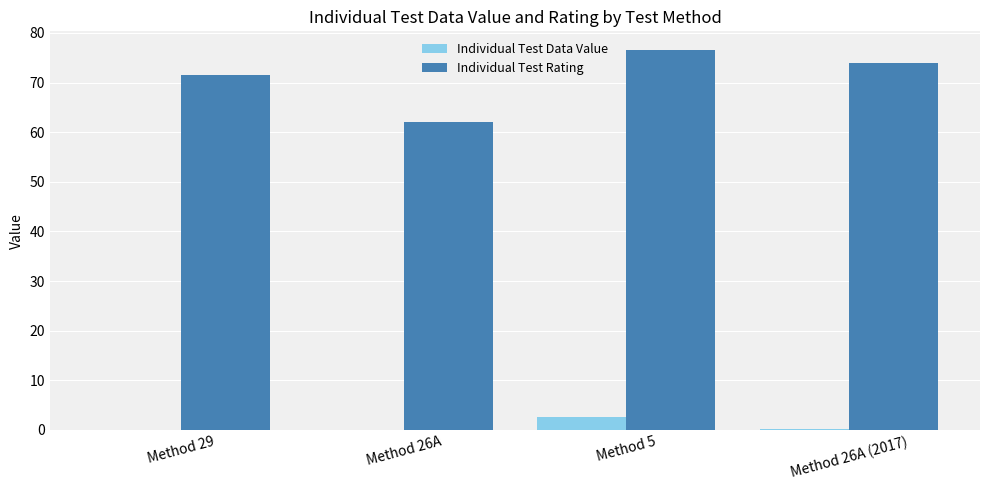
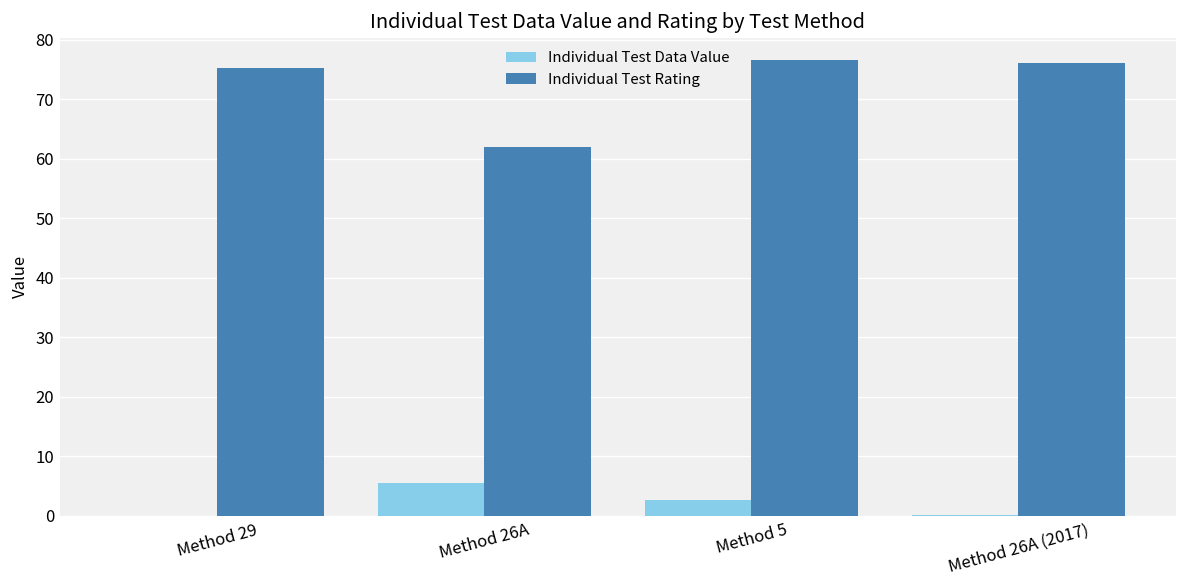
  {
    "Individual Test Data Value": {
-     "Method 26A": 0,
+     "Method 26A": 6,
      "Method 5": 3
    },
    "Individual Test Rating": {
-     "Method 29": 72,
+     "Method 29": 75,
      "Method 26A": 62,
      "Method 5": 77,
-     "Method 26A (2017)": 74
+     "Method 26A (2017)": 76
    }
  }
